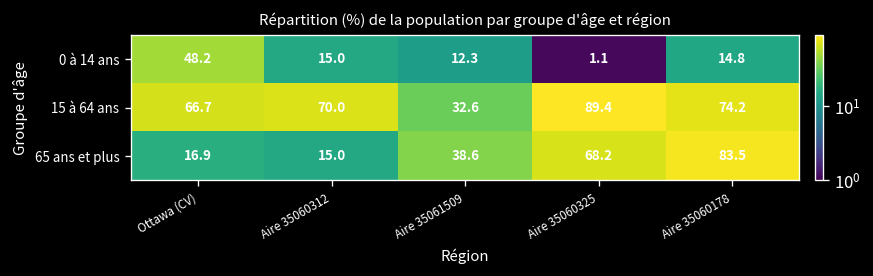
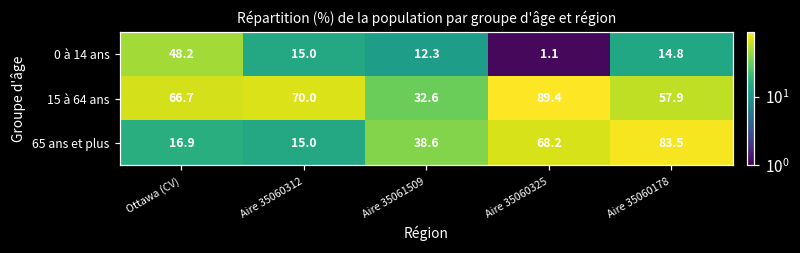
  {
    "0 à 14 ans": {
      "Ottawa (CV)": 48.2,
      "Aire 35060312": 15.0,
      "Aire 35061509": 12.3,
      "Aire 35060325": 1.1,
      "Aire 35060178": 14.8
    },
    "15 à 64 ans": {
      "Ottawa (CV)": 66.7,
      "Aire 35060312": 70.0,
      "Aire 35061509": 32.6,
      "Aire 35060325": 89.4,
-     "Aire 35060178": 74.2
+     "Aire 35060178": 57.9
    },
    "65 ans et plus": {
      "Ottawa (CV)": 16.9,
      "Aire 35060312": 15.0,
      "Aire 35061509": 38.6,
      "Aire 35060325": 68.2,
      "Aire 35060178": 83.5
    }
  }
